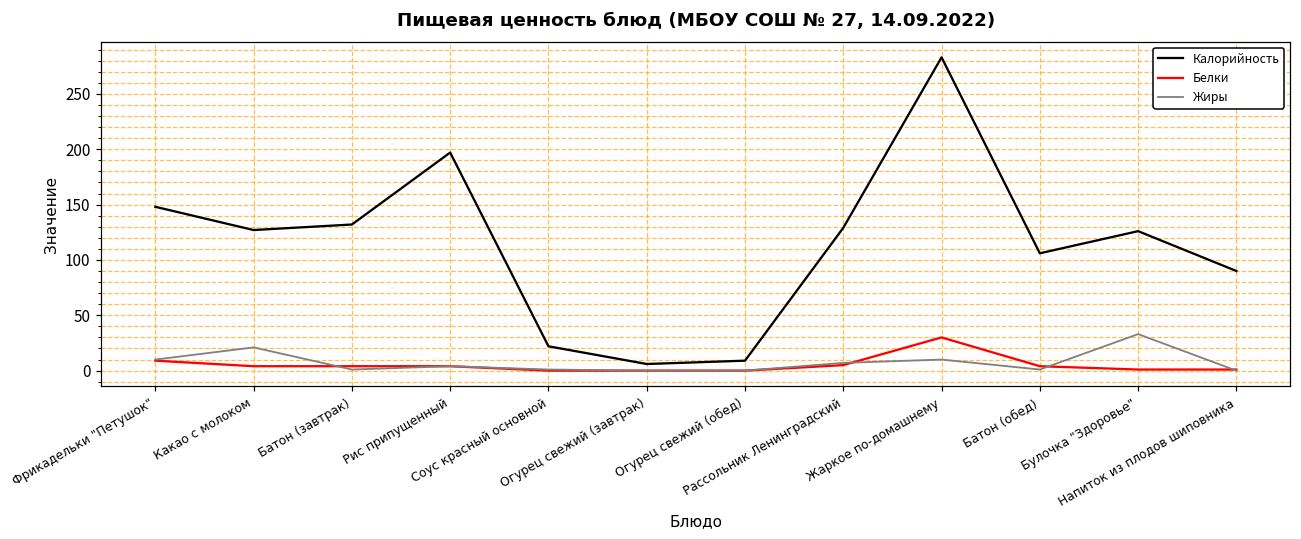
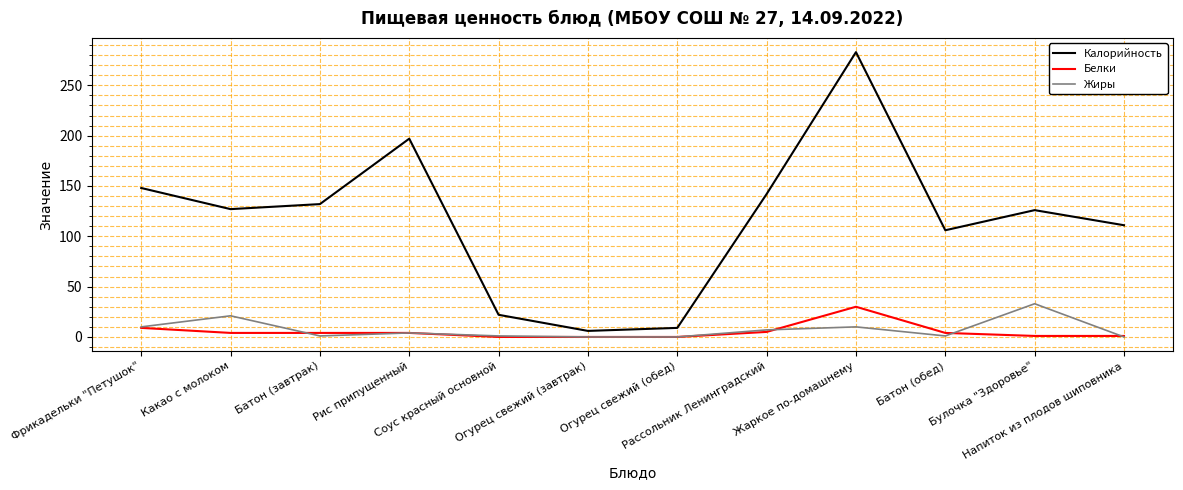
  {
    "Калорийность": {
      "Фрикадельки \"Петушок\"": 148,
      "Какао с молоком": 127,
      "Батон (завтрак)": 132,
      "Рис припущенный": 197,
      "Соус красный основной": 22,
      "Огурец свежий (завтрак)": 6,
      "Огурец свежий (обед)": 9,
-     "Рассольник Ленинградский": 129,
+     "Рассольник Ленинградский": 142,
      "Жаркое по-домашнему": 283,
      "Батон (обед)": 106,
      "Булочка \"Здоровье\"": 126,
-     "Напиток из плодов шиповника": 90
+     "Напиток из плодов шиповника": 111
    },
    "Белки": {
      "Какао с молоком": 4,
      "Батон (завтрак)": 4,
      "Жаркое по-домашнему": 30,
      "Батон (обед)": 4,
      "Булочка \"Здоровье\"": 1
    },
    "Жиры": {
      "Какао с молоком": 21,
      "Батон (завтрак)": 1,
      "Жаркое по-домашнему": 10,
      "Батон (обед)": 1,
      "Булочка \"Здоровье\"": 33
    }
  }
